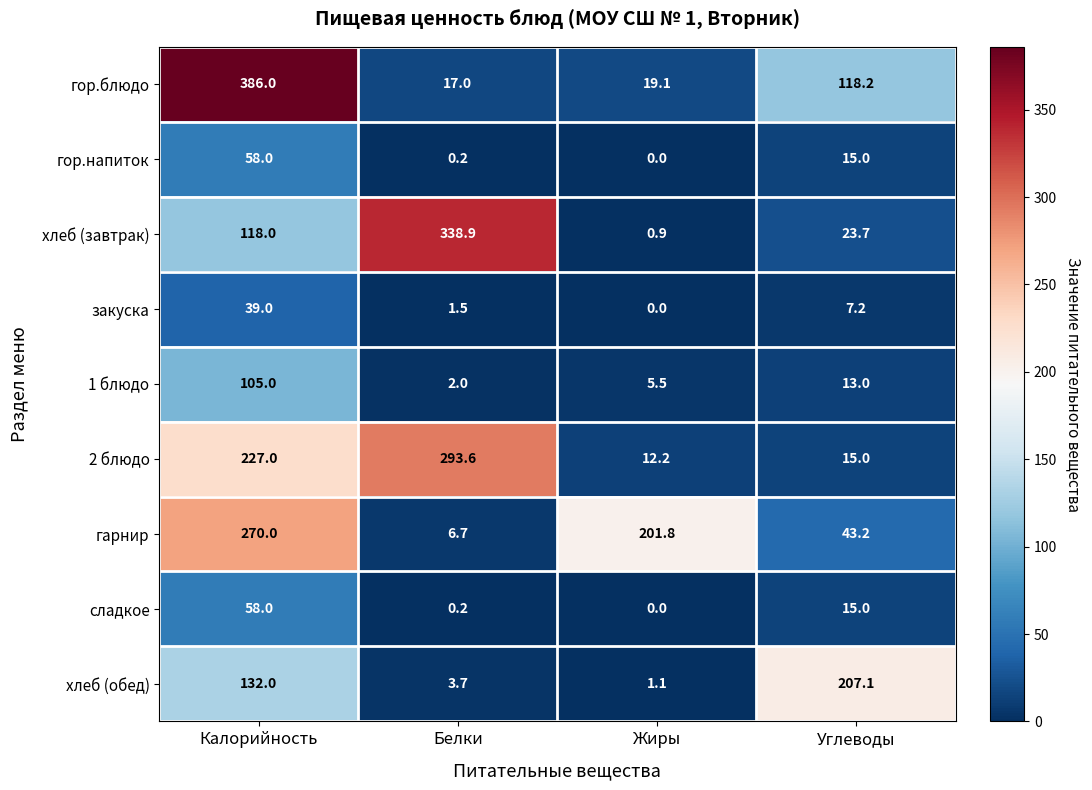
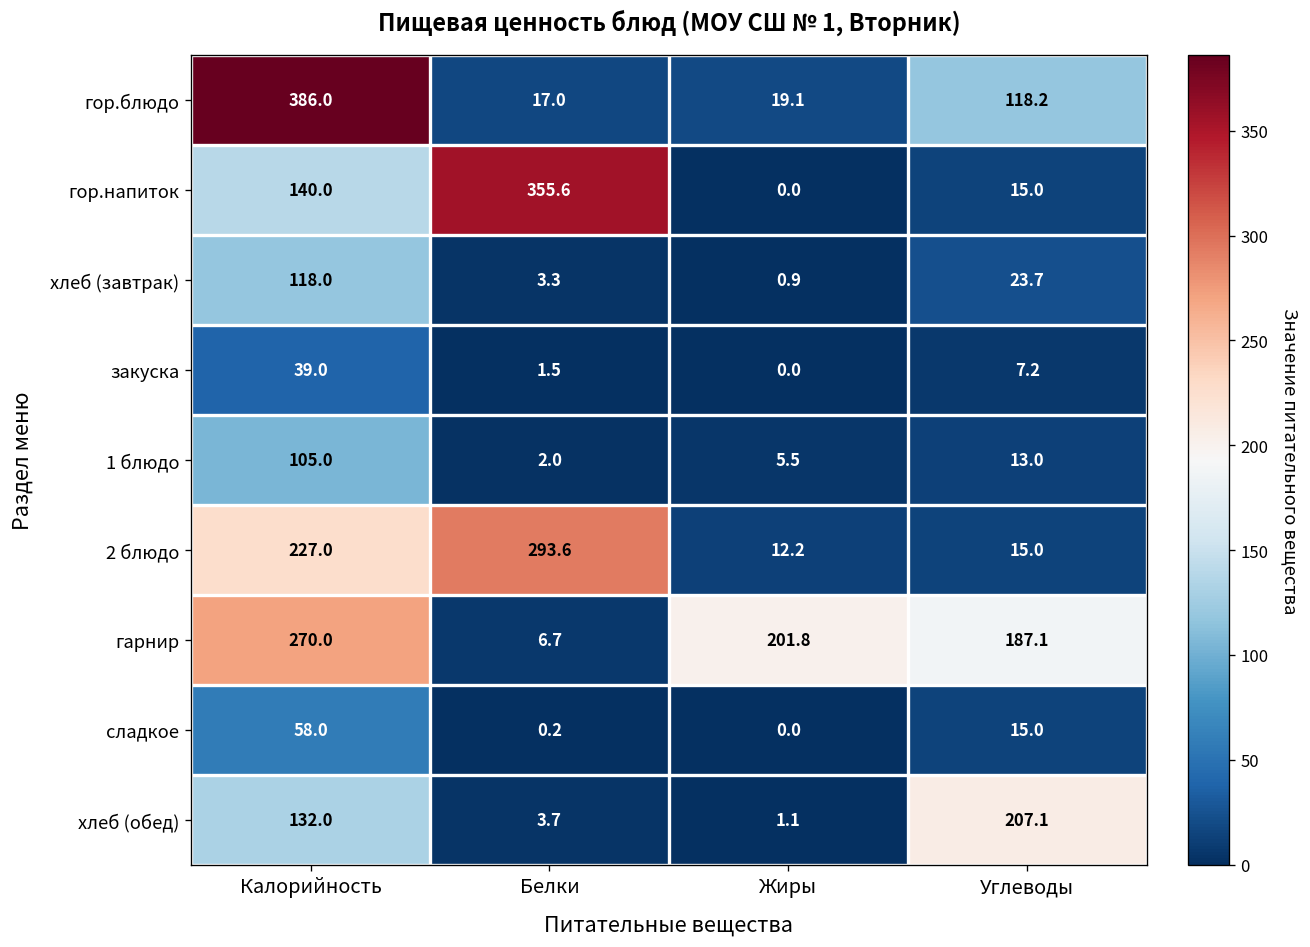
  {
    "гор.блюдо": {
      "Калорийность": 386.0,
      "Белки": 17.0,
      "Жиры": 19.1,
      "Углеводы": 118.2
    },
    "гор.напиток": {
-     "Калорийность": 58.0,
-     "Белки": 0.2,
+     "Калорийность": 140.0,
+     "Белки": 355.6,
      "Жиры": 0.0,
      "Углеводы": 15.0
    },
    "хлеб (завтрак)": {
      "Калорийность": 118.0,
-     "Белки": 338.9,
+     "Белки": 3.3,
      "Жиры": 0.9,
      "Углеводы": 23.7
    },
    "закуска": {
      "Калорийность": 39.0,
      "Белки": 1.5,
      "Жиры": 0.0,
      "Углеводы": 7.2
    },
    "1 блюдо": {
      "Калорийность": 105.0,
      "Белки": 2.0,
      "Жиры": 5.5,
      "Углеводы": 13.0
    },
    "2 блюдо": {
      "Калорийность": 227.0,
      "Белки": 293.6,
      "Жиры": 12.2,
      "Углеводы": 15.0
    },
    "гарнир": {
      "Калорийность": 270.0,
      "Белки": 6.7,
      "Жиры": 201.8,
-     "Углеводы": 43.2
+     "Углеводы": 187.1
    },
    "сладкое": {
      "Калорийность": 58.0,
      "Белки": 0.2,
      "Жиры": 0.0,
      "Углеводы": 15.0
    },
    "хлеб (обед)": {
      "Калорийность": 132.0,
      "Белки": 3.7,
      "Жиры": 1.1,
      "Углеводы": 207.1
    }
  }
